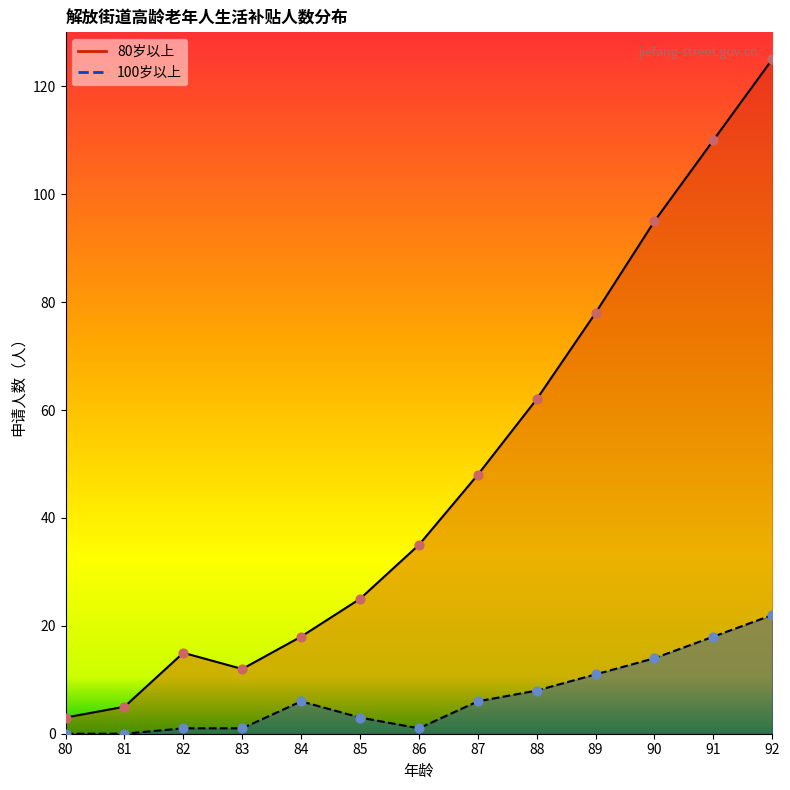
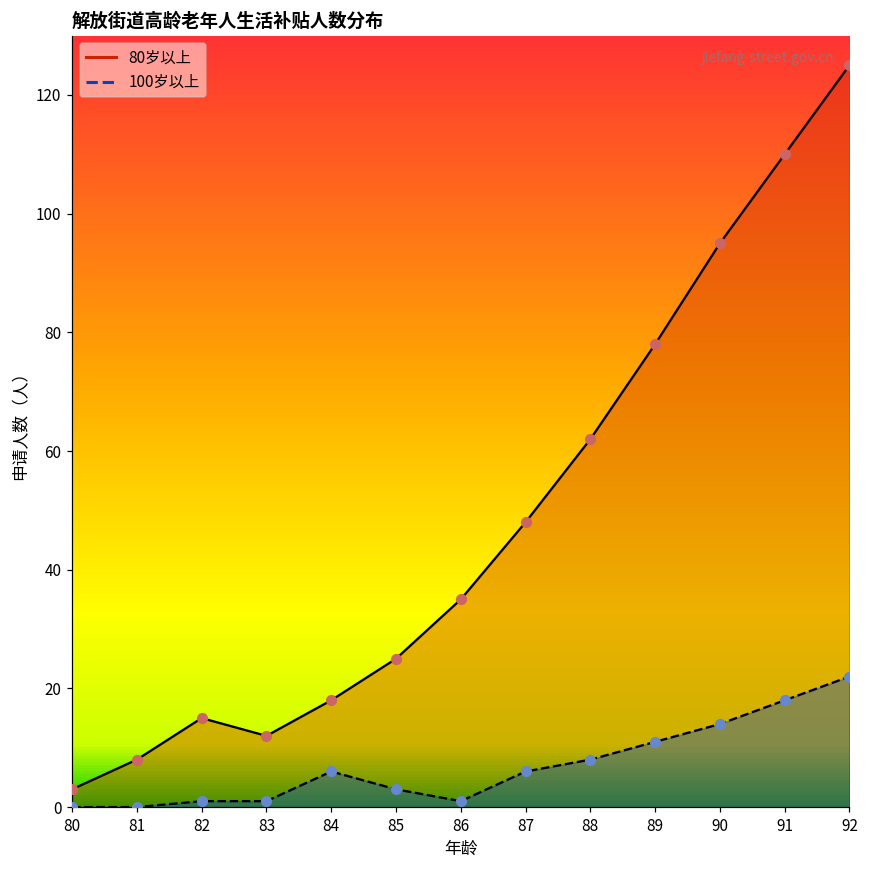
  {
    "80岁以上": {
      "80": 3,
-     "81": 5,
+     "81": 8,
      "82": 15,
      "83": 12,
      "84": 18,
      "85": 25,
      "86": 35,
      "87": 48,
      "88": 62,
      "89": 78,
      "90": 95,
      "91": 110,
      "92": 125
    },
    "100岁以上": {
      "80": 0,
      "81": 0,
      "82": 1,
      "83": 1,
      "84": 6,
      "85": 3,
      "86": 1,
      "87": 6,
      "88": 8,
      "89": 11,
      "90": 14,
      "91": 18,
      "92": 22
    }
  }
